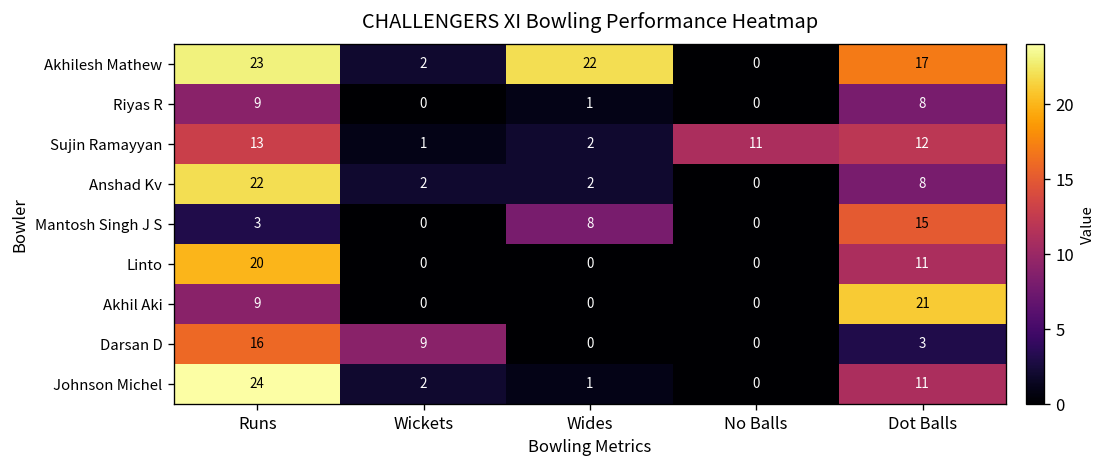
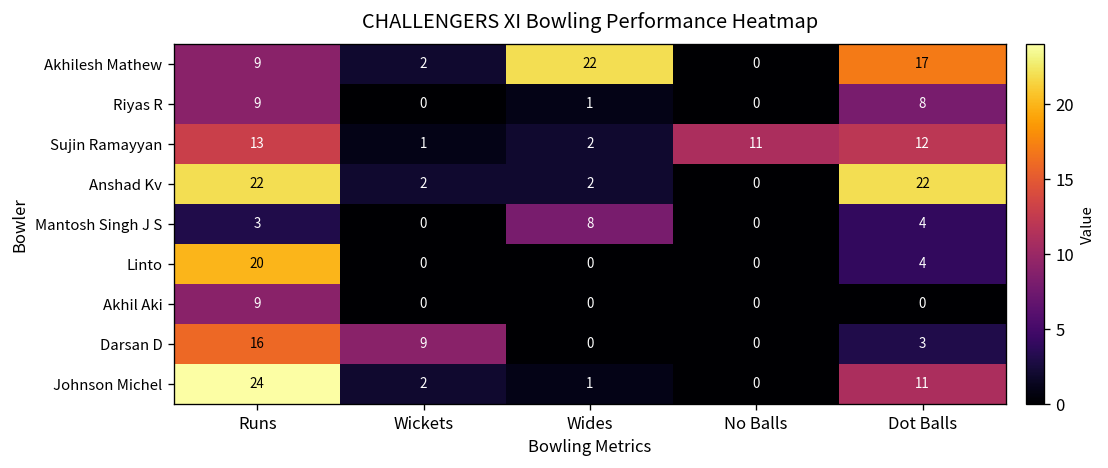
  {
    "Akhilesh Mathew": {
-     "Runs": 23,
+     "Runs": 9,
      "Wickets": 2,
      "Wides": 22,
      "No Balls": 0,
      "Dot Balls": 17
    },
    "Riyas R": {
      "Runs": 9,
      "Wickets": 0,
      "Wides": 1,
      "No Balls": 0,
      "Dot Balls": 8
    },
    "Sujin Ramayyan": {
      "Runs": 13,
      "Wickets": 1,
      "Wides": 2,
      "No Balls": 11,
      "Dot Balls": 12
    },
    "Anshad Kv": {
      "Runs": 22,
      "Wickets": 2,
      "Wides": 2,
      "No Balls": 0,
-     "Dot Balls": 8
+     "Dot Balls": 22
    },
    "Mantosh Singh J S": {
      "Runs": 3,
      "Wickets": 0,
      "Wides": 8,
      "No Balls": 0,
-     "Dot Balls": 15
+     "Dot Balls": 4
    },
    "Linto": {
      "Runs": 20,
      "Wickets": 0,
      "Wides": 0,
      "No Balls": 0,
-     "Dot Balls": 11
+     "Dot Balls": 4
    },
    "Akhil Aki": {
      "Runs": 9,
      "Wickets": 0,
      "Wides": 0,
      "No Balls": 0,
-     "Dot Balls": 21
+     "Dot Balls": 0
    },
    "Darsan D": {
      "Runs": 16,
      "Wickets": 9,
      "Wides": 0,
      "No Balls": 0,
      "Dot Balls": 3
    },
    "Johnson Michel": {
      "Runs": 24,
      "Wickets": 2,
      "Wides": 1,
      "No Balls": 0,
      "Dot Balls": 11
    }
  }
